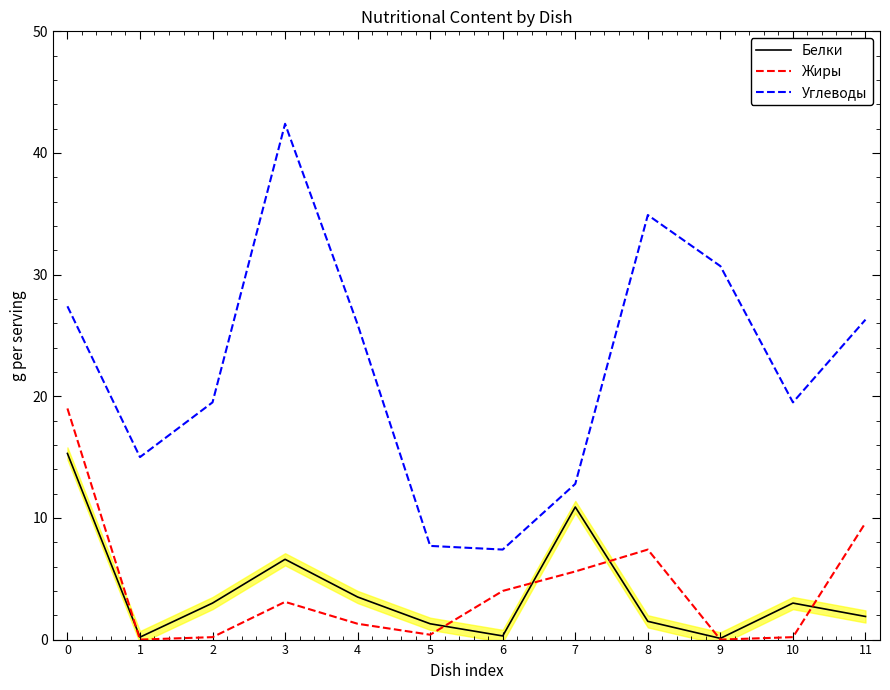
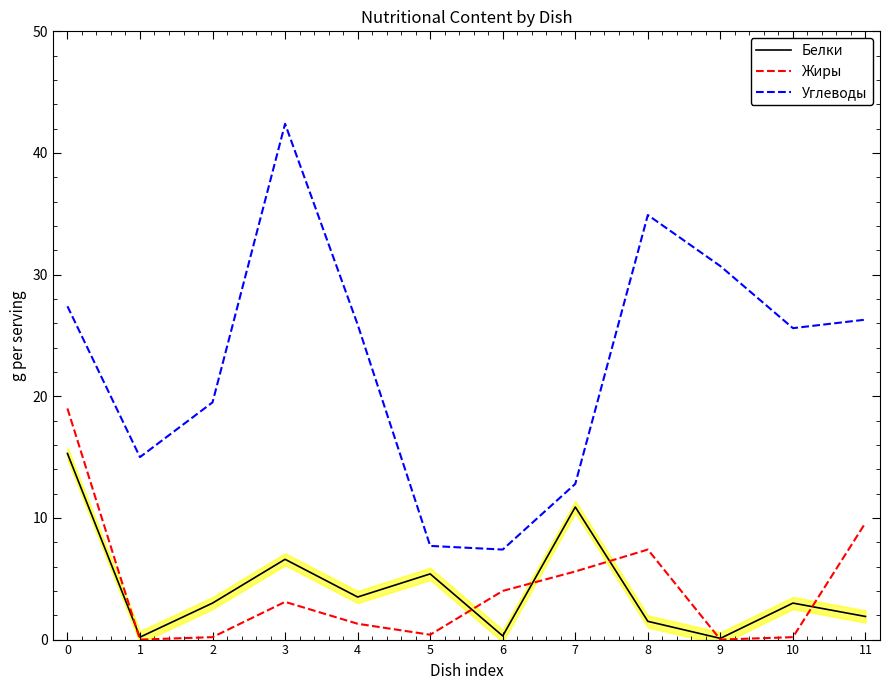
  {
    "Белки": {
      "0": 15.3,
      "2": 3.0,
      "3": 6.6,
      "4": 3.5,
-     "5": 1.3,
+     "5": 5.4,
      "6": 0.3,
      "7": 10.9,
      "8": 1.5,
      "10": 3.0,
      "11": 1.9
    },
    "Жиры": {
      "0": 19.0,
      "2": 0.2,
      "3": 3.1,
      "4": 1.3,
      "5": 0.4,
      "6": 4.0,
      "7": 5.6,
      "8": 7.4,
      "10": 0.2,
      "11": 9.6
    },
    "Углеводы": {
      "0": 27.4,
      "1": 15.0,
      "2": 19.5,
      "3": 42.4,
      "4": 25.9,
      "5": 7.7,
      "6": 7.4,
      "7": 12.8,
      "8": 34.9,
      "9": 30.7,
-     "10": 19.5,
+     "10": 25.6,
      "11": 26.3
    }
  }
